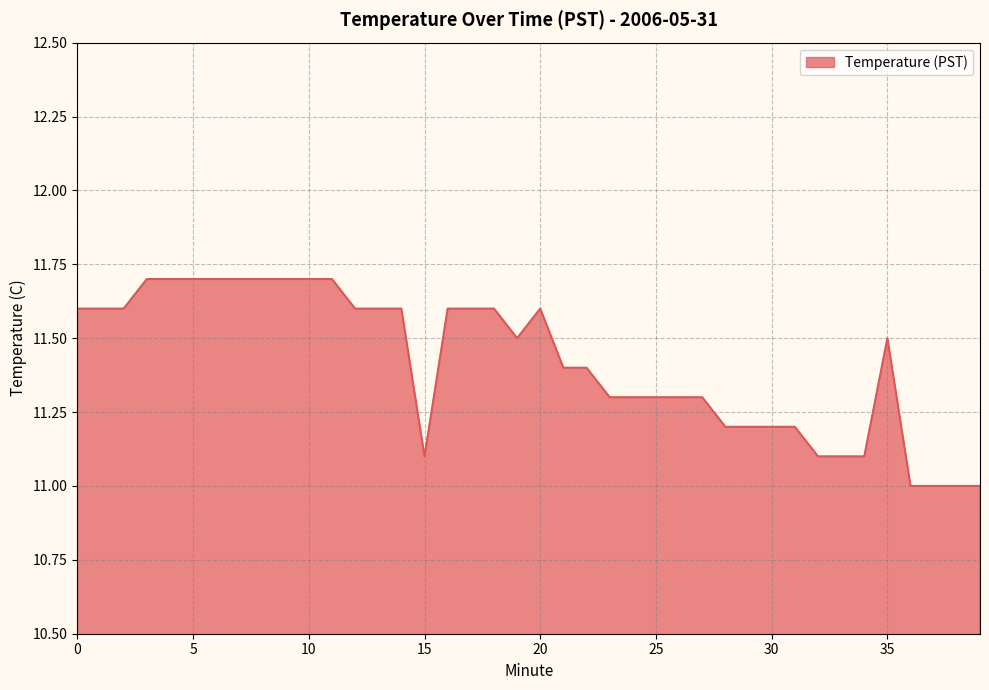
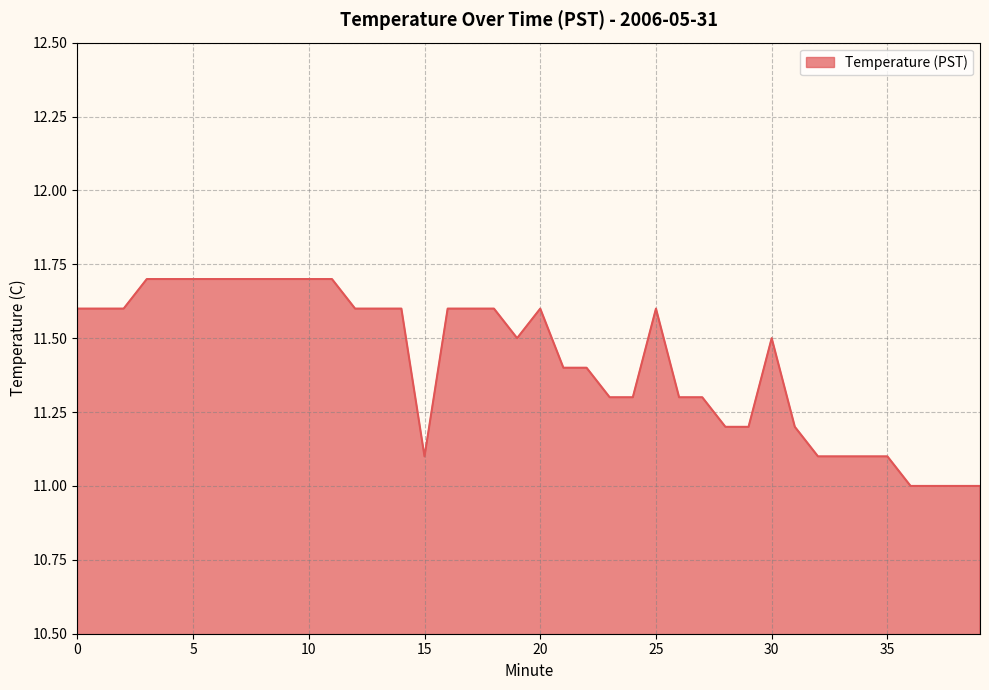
  {
    "0": 11.6,
    "5": 11.7,
    "10": 11.7,
    "15": 11.1,
    "20": 11.6,
-   "25": 11.3,
-   "30": 11.2,
-   "35": 11.5
+   "25": 11.6,
+   "30": 11.5,
+   "35": 11.1
  }
